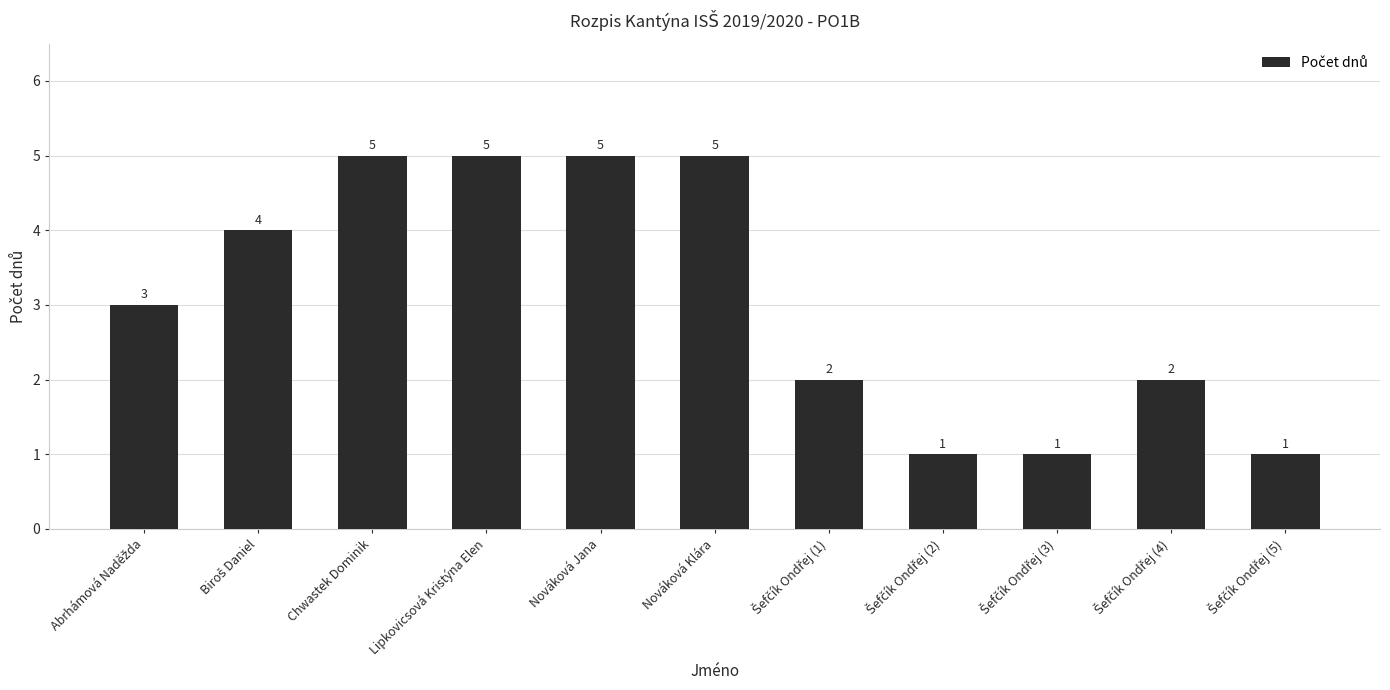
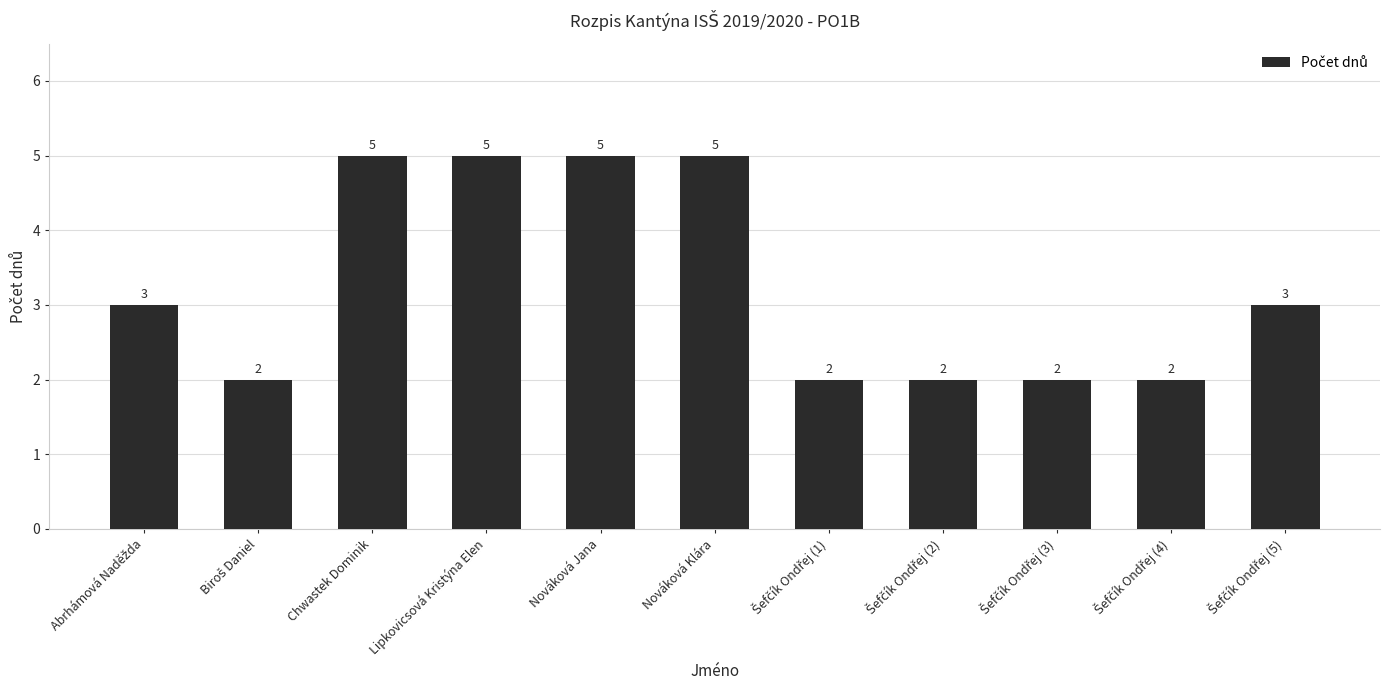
  {
    "Abrhámová Naděžda": 3,
-   "Biroš Daniel": 4,
+   "Biroš Daniel": 2,
    "Chwastek Dominik": 5,
    "Lipkovicsová Kristýna Elen": 5,
    "Nováková Jana": 5,
    "Nováková Klára": 5,
    "Šefčík Ondřej (1)": 2,
-   "Šefčík Ondřej (2)": 1,
-   "Šefčík Ondřej (3)": 1,
+   "Šefčík Ondřej (2)": 2,
+   "Šefčík Ondřej (3)": 2,
    "Šefčík Ondřej (4)": 2,
-   "Šefčík Ondřej (5)": 1
+   "Šefčík Ondřej (5)": 3
  }
